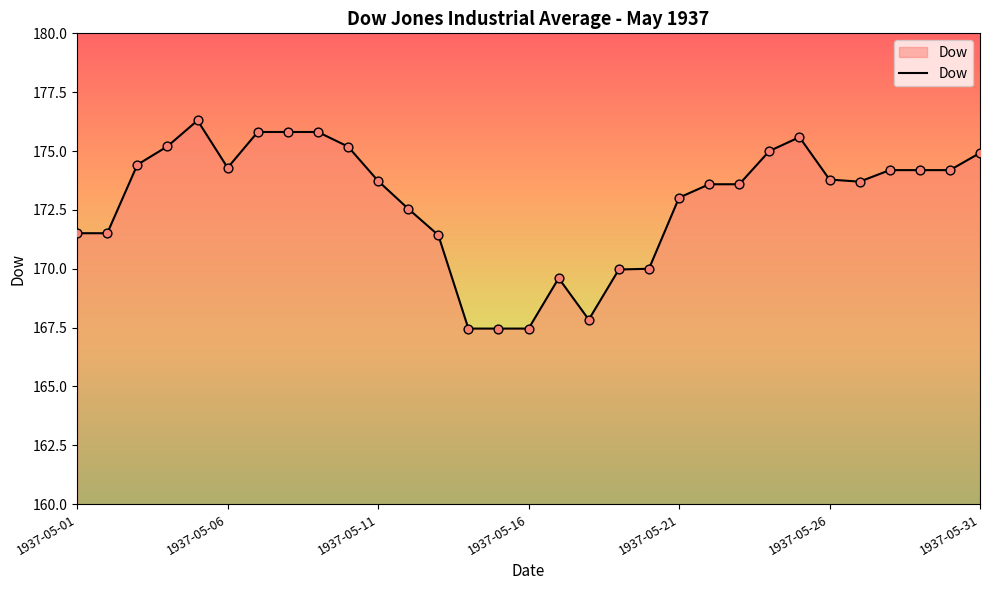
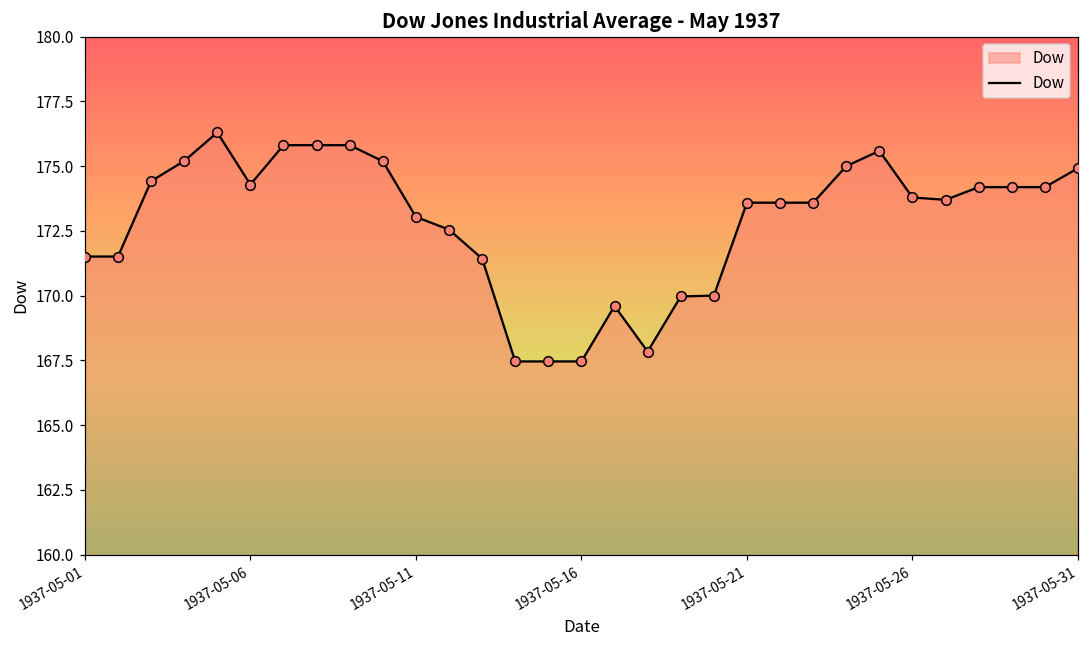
  {
    "1937-05-01": 171.5,
    "1937-05-06": 174.3,
-   "1937-05-11": 173.7,
+   "1937-05-11": 173.0,
    "1937-05-16": 167.5,
-   "1937-05-21": 173.0,
+   "1937-05-21": 173.6,
    "1937-05-26": 173.8,
    "1937-05-31": 174.9
  }
